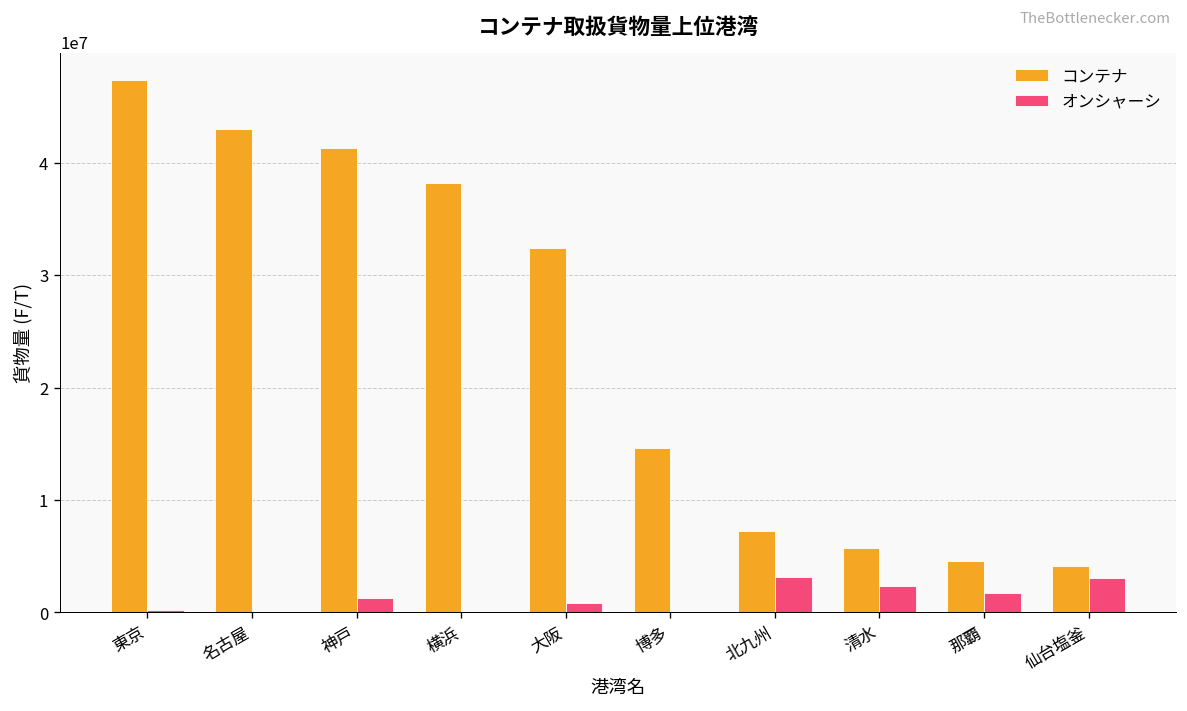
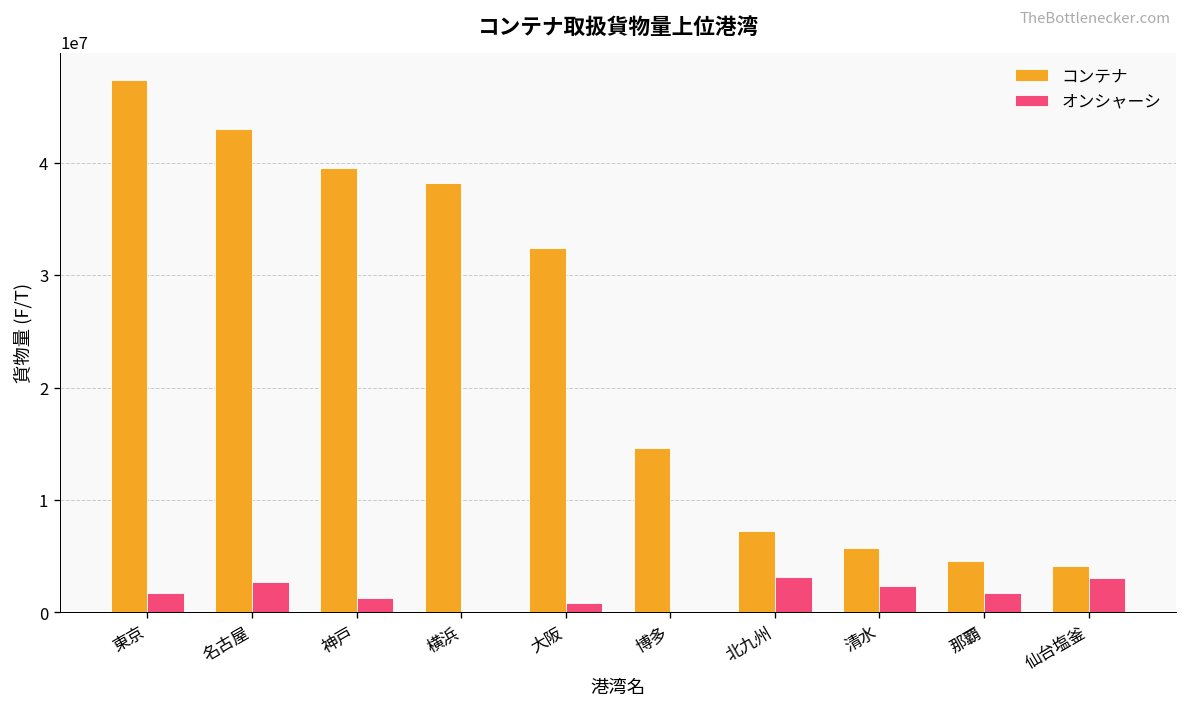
  {
    "コンテナ": {
      "東京": 47000000,
      "名古屋": 43000000,
-     "神戸": 41000000,
+     "神戸": 40000000,
      "横浜": 38000000,
      "大阪": 32000000,
      "博多": 15000000,
      "北九州": 7000000,
      "清水": 6000000,
      "那覇": 5000000,
      "仙台塩釜": 4000000
    },
    "オンシャーシ": {
-     "東京": 0,
-     "名古屋": 0,
+     "東京": 2000000,
+     "名古屋": 3000000,
      "神戸": 1000000,
      "大阪": 1000000,
      "北九州": 3000000,
      "清水": 2000000,
      "那覇": 2000000,
      "仙台塩釜": 3000000
    }
  }
